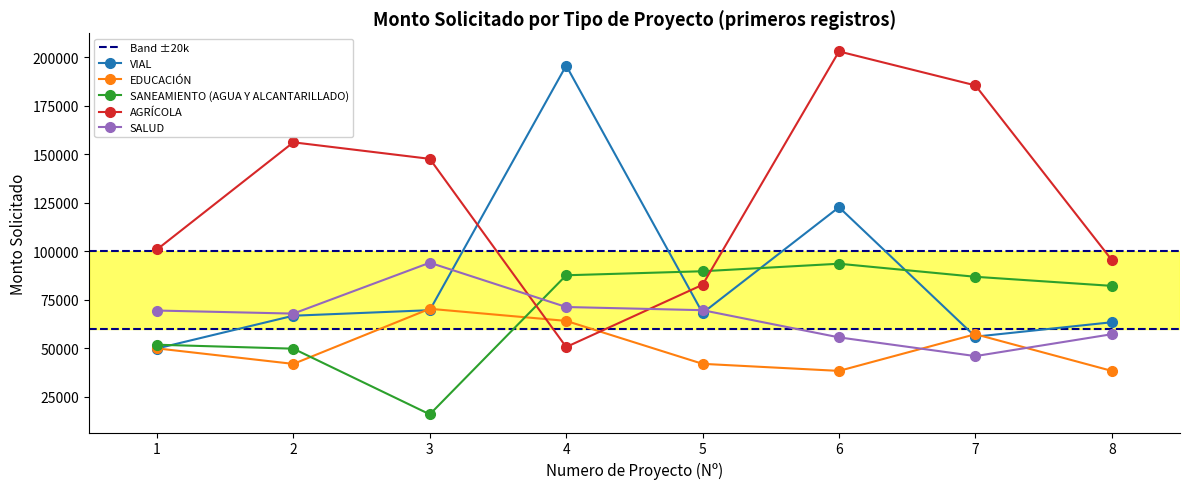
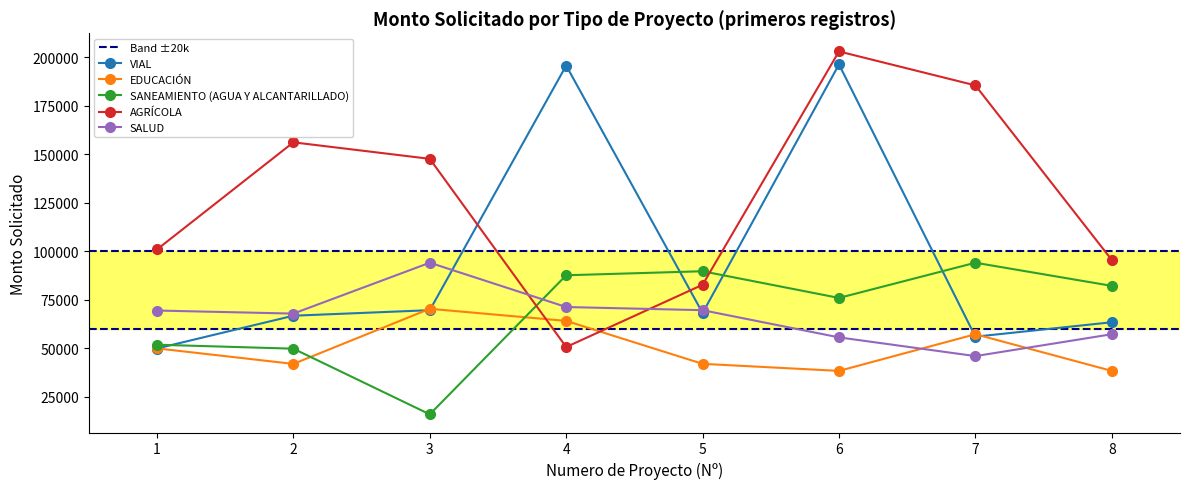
  {
    "VIAL": {
      "4": 196000,
      "5": 68000,
-     "6": 123000,
+     "6": 196000,
      "8": 63000
    },
    "EDUCACIÓN": {
      "2": 42000,
      "4": 64000,
      "5": 42000,
      "6": 38000,
      "8": 38000
    },
    "SANEAMIENTO (AGUA Y ALCANTARILLADO)": {
      "1": 52000,
      "2": 50000,
      "3": 16000,
      "4": 88000,
      "5": 90000,
-     "6": 94000,
-     "7": 87000,
+     "6": 76000,
+     "7": 94000,
      "8": 82000
    },
    "AGRÍCOLA": {
      "1": 101000,
      "2": 156000,
      "3": 148000,
      "4": 51000,
      "5": 83000,
      "6": 203000,
      "7": 186000,
      "8": 96000
    },
    "SALUD": {
      "1": 70000,
      "3": 94000,
      "4": 71000,
      "5": 70000,
      "6": 56000,
      "7": 46000,
      "8": 57000
    }
  }
